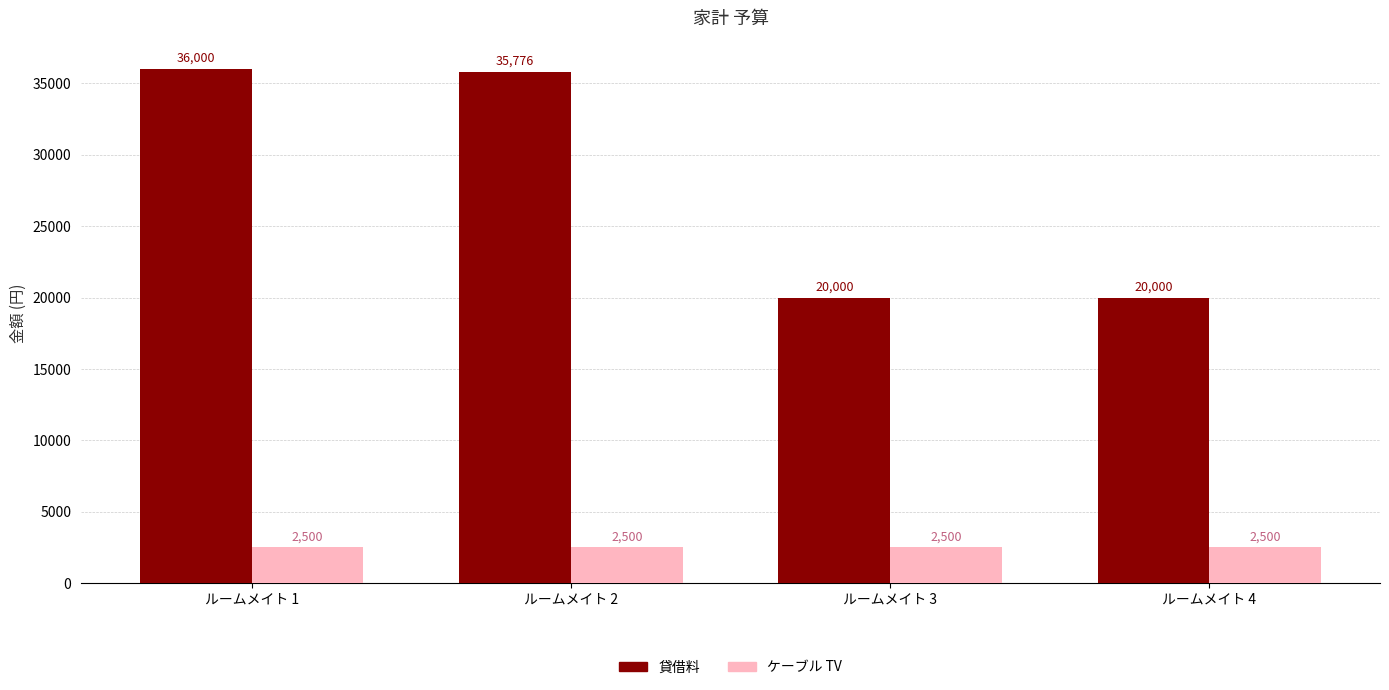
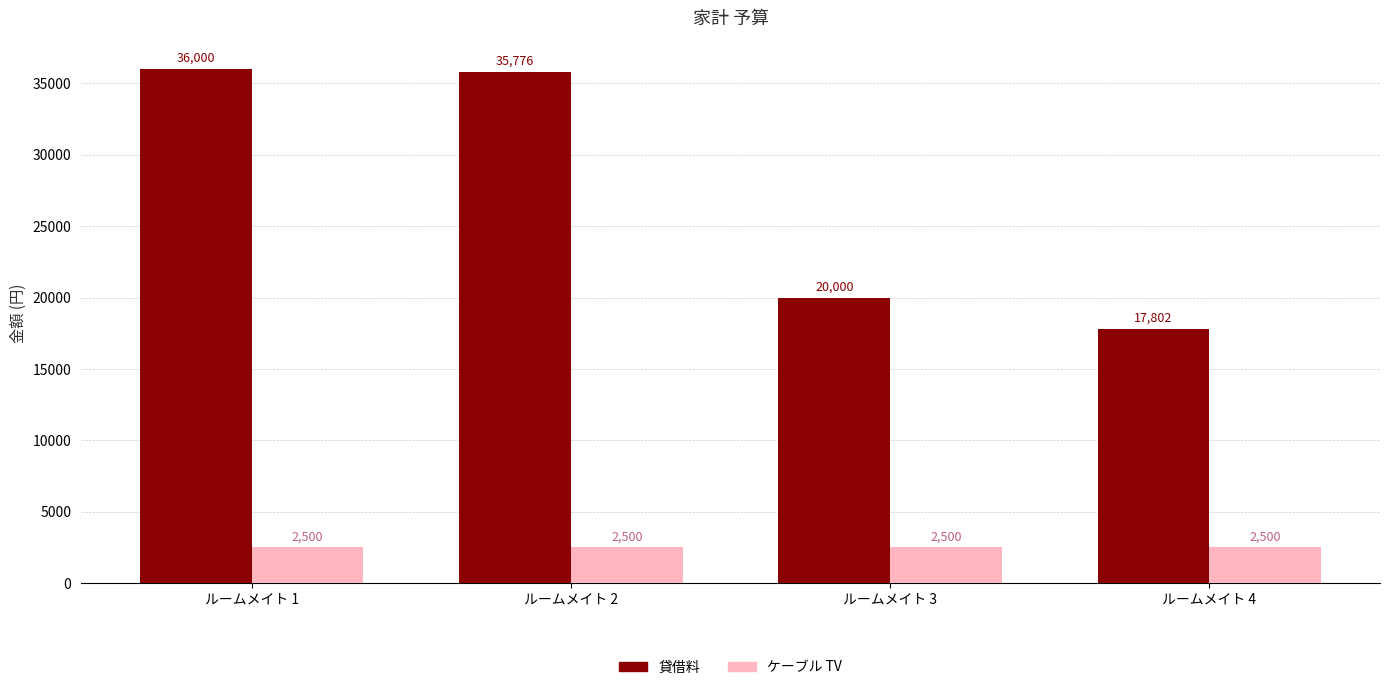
  {
    "貸借料": {
      "ルームメイト 1": "36,000",
      "ルームメイト 2": "35,776",
      "ルームメイト 3": "20,000",
-     "ルームメイト 4": "20,000"
+     "ルームメイト 4": "17,802"
    },
    "ケーブル TV": {
      "ルームメイト 1": "2,500",
      "ルームメイト 2": "2,500",
      "ルームメイト 3": "2,500",
      "ルームメイト 4": "2,500"
    }
  }
